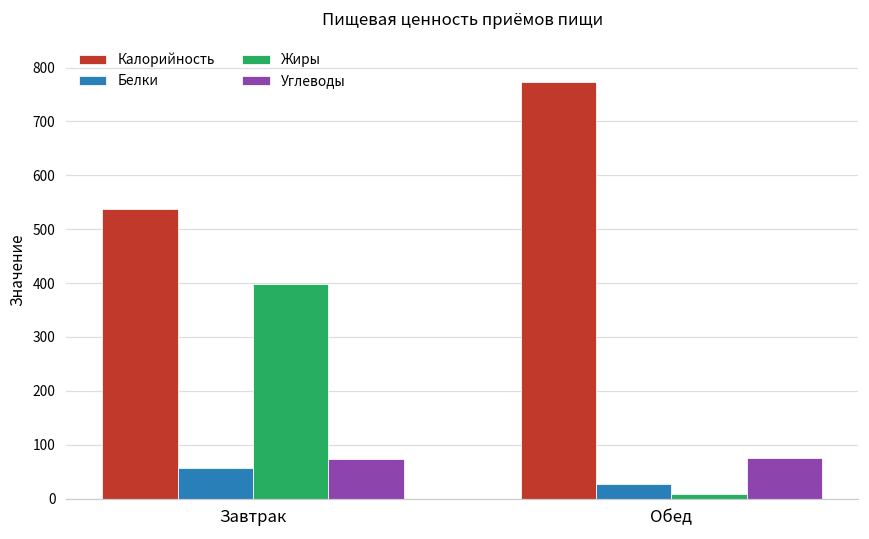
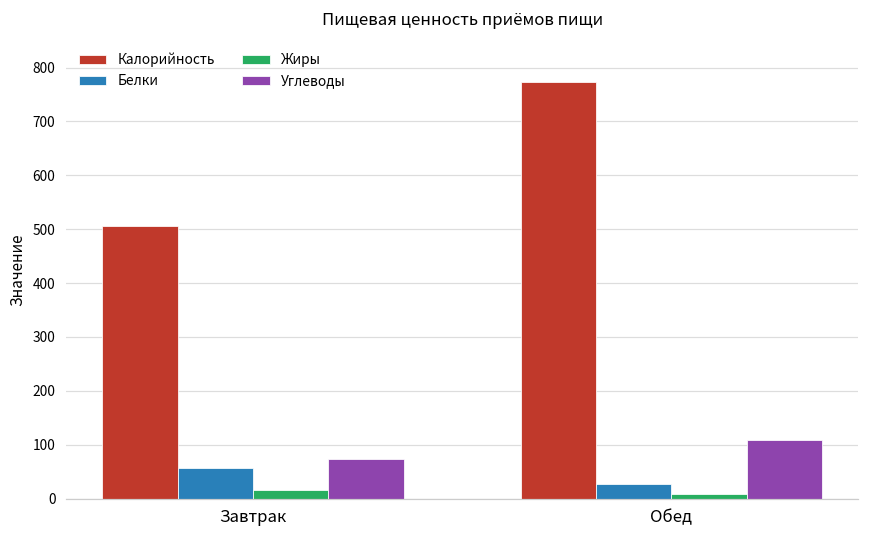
  {
    "Калорийность": {
-     "Завтрак": 540,
+     "Завтрак": 510,
      "Обед": 770
    },
    "Белки": {
      "Завтрак": 60,
      "Обед": 30
    },
    "Жиры": {
-     "Завтрак": 400,
+     "Завтрак": 20,
      "Обед": 10
    },
    "Углеводы": {
      "Завтрак": 70,
-     "Обед": 70
+     "Обед": 110
    }
  }
